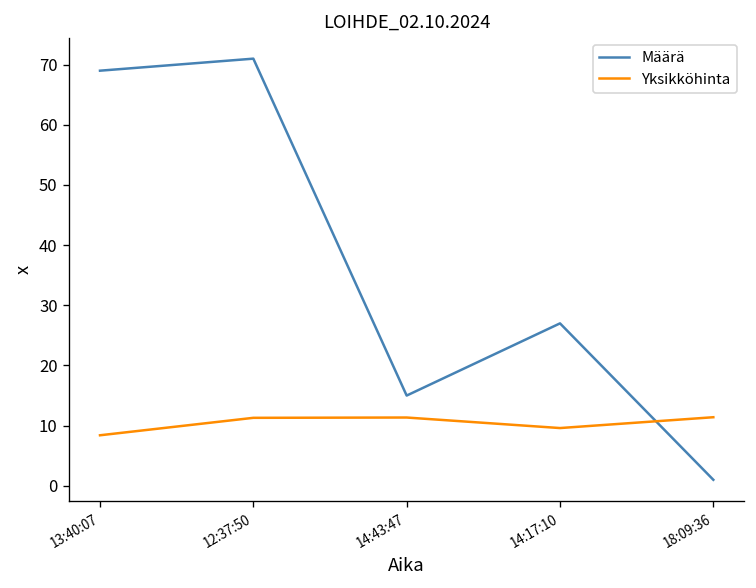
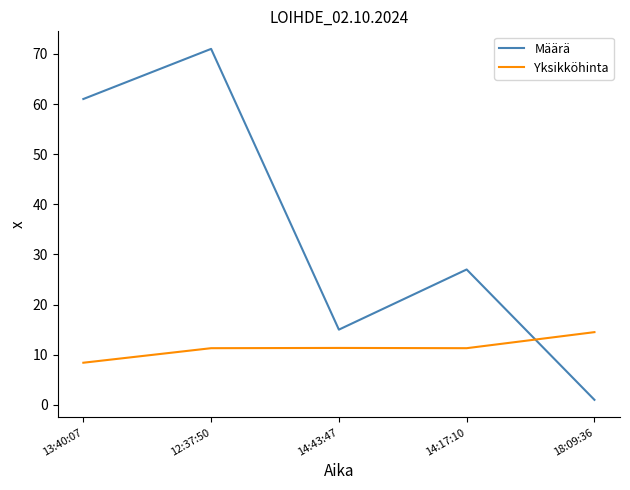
  {
    "Määrä": {
-     "13:40:07": 69,
+     "13:40:07": 61,
      "12:37:50": 71,
      "14:43:47": 15,
      "14:17:10": 27,
      "18:09:36": 1
    },
    "Yksikköhinta": {
      "13:40:07": 8,
      "12:37:50": 11,
      "14:43:47": 11,
-     "14:17:10": 10,
-     "18:09:36": 11
+     "14:17:10": 11,
+     "18:09:36": 15
    }
  }
